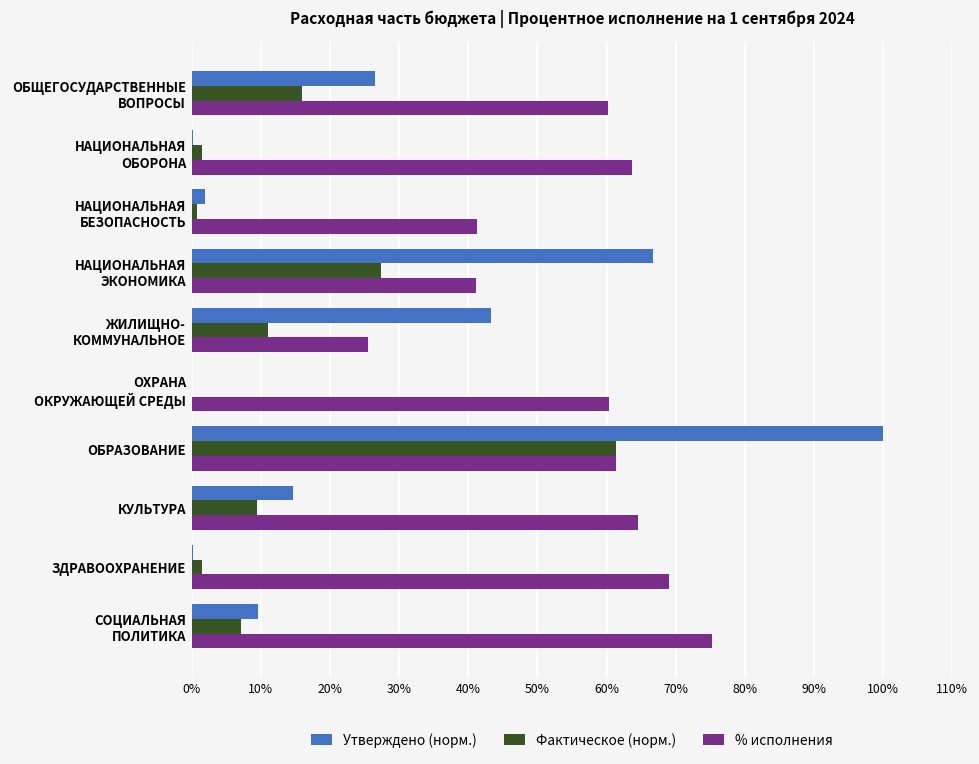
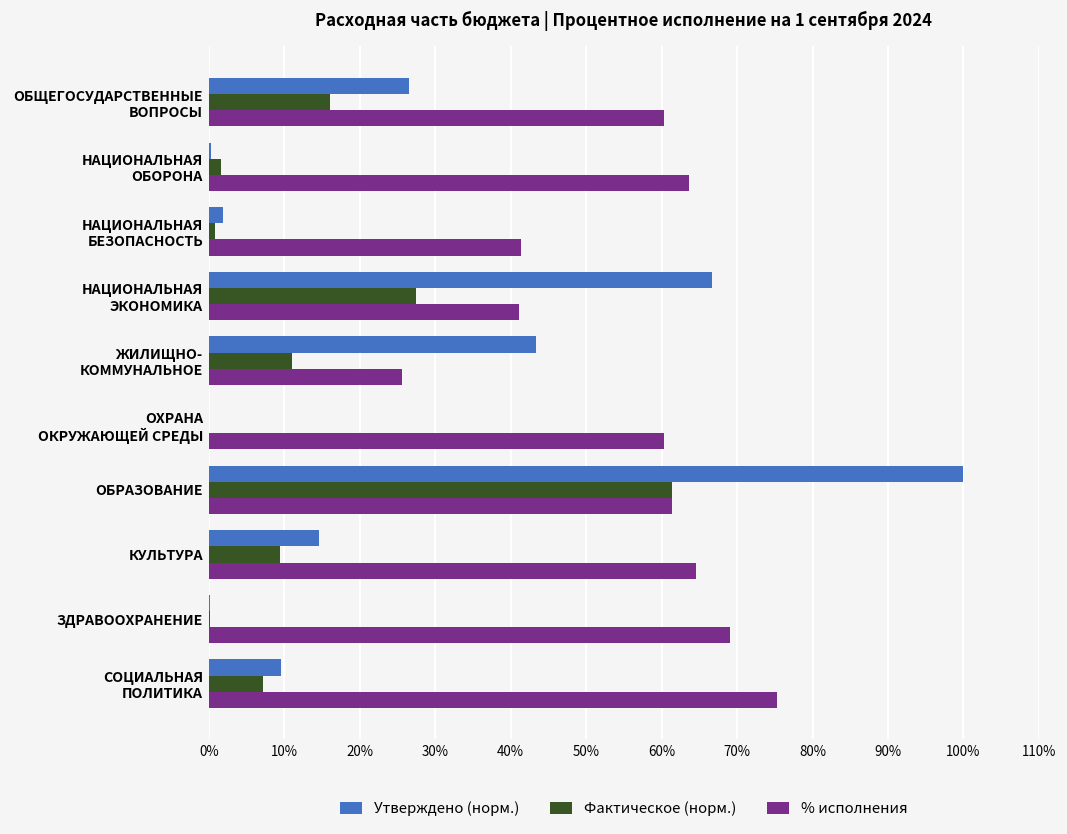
  {
    "Утверждено (норм.)": {
      "ОБЩЕГОСУДАРСТВЕННЫЕ ВОПРОСЫ": "27%",
      "НАЦИОНАЛЬНАЯ БЕЗОПАСНОСТЬ": "2%",
      "НАЦИОНАЛЬНАЯ ЭКОНОМИКА": "67%",
      "ЖИЛИЩНО- КОММУНАЛЬНОЕ": "43%",
      "ОБРАЗОВАНИЕ": "100%",
      "КУЛЬТУРА": "15%",
      "СОЦИАЛЬНАЯ ПОЛИТИКА": "10%"
    },
    "Фактическое (норм.)": {
      "ОБЩЕГОСУДАРСТВЕННЫЕ ВОПРОСЫ": "16%",
      "НАЦИОНАЛЬНАЯ ОБОРОНА": "2%",
      "НАЦИОНАЛЬНАЯ БЕЗОПАСНОСТЬ": "1%",
      "НАЦИОНАЛЬНАЯ ЭКОНОМИКА": "27%",
      "ЖИЛИЩНО- КОММУНАЛЬНОЕ": "11%",
      "ОБРАЗОВАНИЕ": "61%",
      "КУЛЬТУРА": "9%",
-     "ЗДРАВООХРАНЕНИЕ": "2%",
+     "ЗДРАВООХРАНЕНИЕ": "0%",
      "СОЦИАЛЬНАЯ ПОЛИТИКА": "7%"
    },
    "% исполнения": {
      "ОБЩЕГОСУДАРСТВЕННЫЕ ВОПРОСЫ": "60%",
      "НАЦИОНАЛЬНАЯ ОБОРОНА": "64%",
      "НАЦИОНАЛЬНАЯ БЕЗОПАСНОСТЬ": "41%",
      "НАЦИОНАЛЬНАЯ ЭКОНОМИКА": "41%",
      "ЖИЛИЩНО- КОММУНАЛЬНОЕ": "26%",
      "ОХРАНА ОКРУЖАЮЩЕЙ СРЕДЫ": "60%",
      "ОБРАЗОВАНИЕ": "61%",
      "КУЛЬТУРА": "65%",
      "ЗДРАВООХРАНЕНИЕ": "69%",
      "СОЦИАЛЬНАЯ ПОЛИТИКА": "75%"
    }
  }
